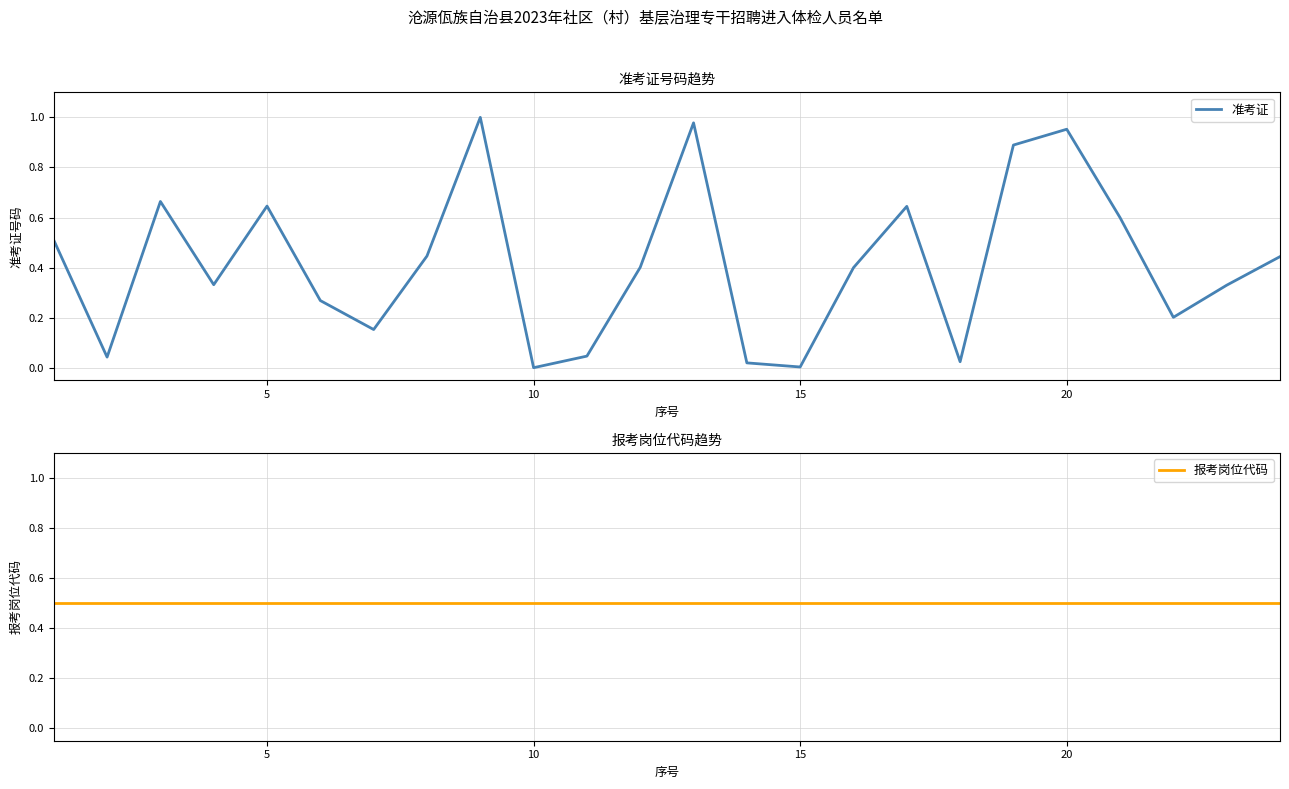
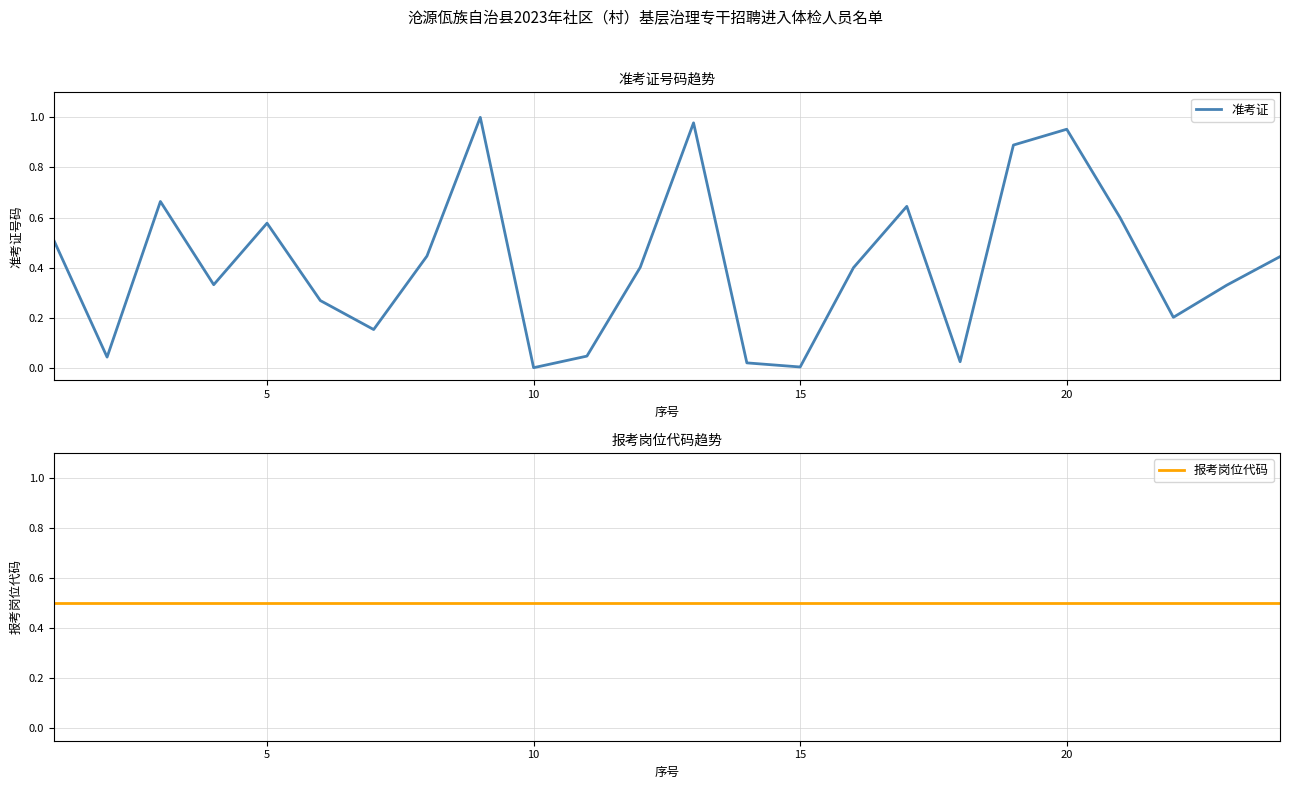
  {
    "准考证号码趋势": {
-     "5": 0.65,
+     "5": 0.58,
      "10": 0.00,
      "15": 0.00,
      "20": 0.95
    },
    "报考岗位代码趋势": {
      "5": 0.50,
      "10": 0.50,
      "15": 0.50,
      "20": 0.50
    }
  }
